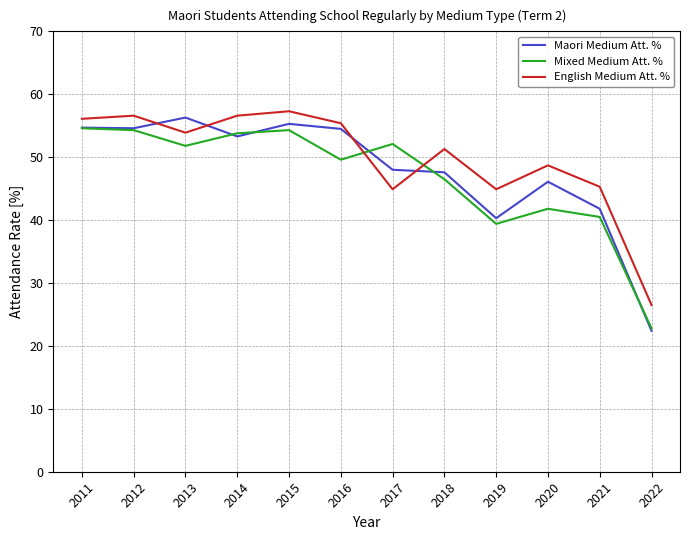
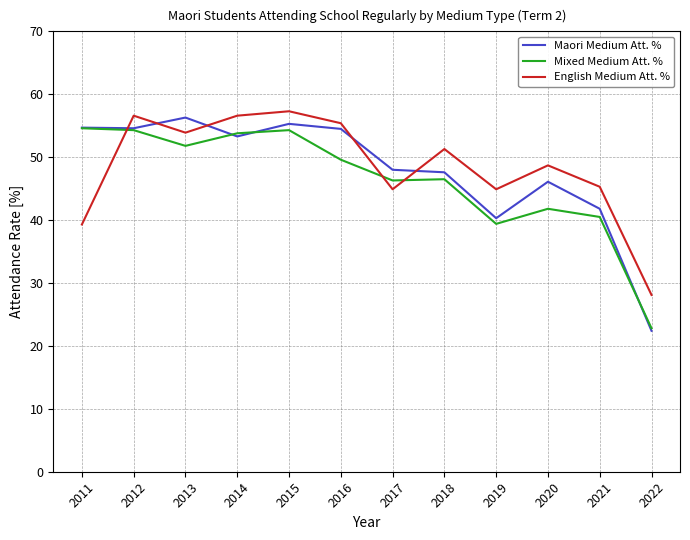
  {
    "Maori Medium Att. %": {
      "2013": 56,
      "2014": 53,
      "2015": 55,
      "2016": 55,
      "2017": 48,
      "2018": 48,
      "2019": 40,
      "2020": 46,
      "2021": 42
    },
    "Mixed Medium Att. %": {
      "2013": 52,
      "2014": 54,
      "2015": 54,
      "2016": 50,
-     "2017": 52,
+     "2017": 46,
      "2018": 47,
      "2019": 39,
      "2020": 42,
      "2021": 41
    },
    "English Medium Att. %": {
-     "2011": 56,
+     "2011": 39,
      "2012": 57,
      "2013": 54,
      "2014": 57,
      "2015": 57,
      "2016": 55,
      "2017": 45,
      "2018": 51,
      "2019": 45,
      "2020": 49,
      "2021": 45,
-     "2022": 27
+     "2022": 28
    }
  }
